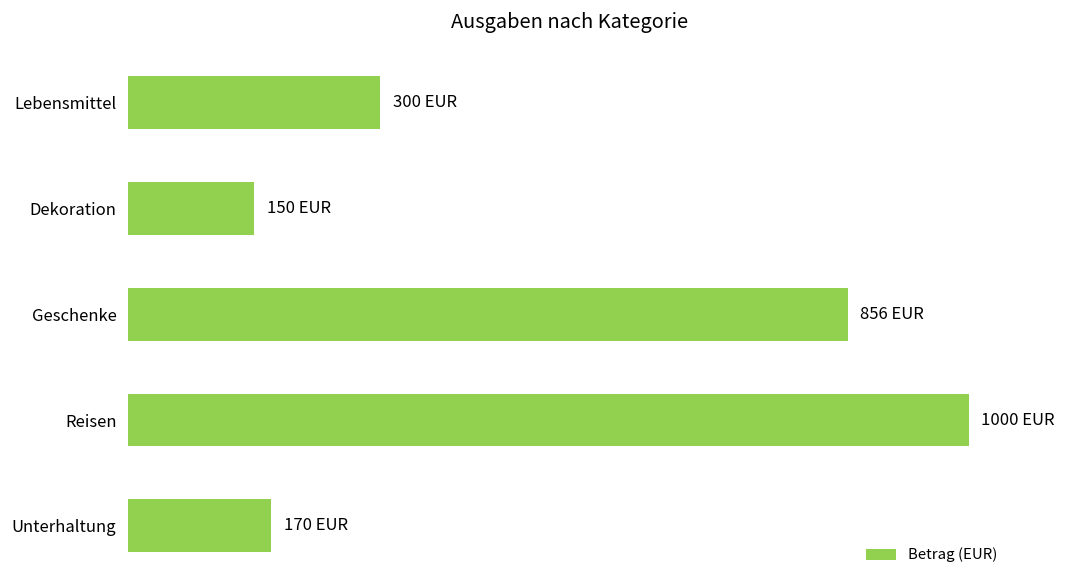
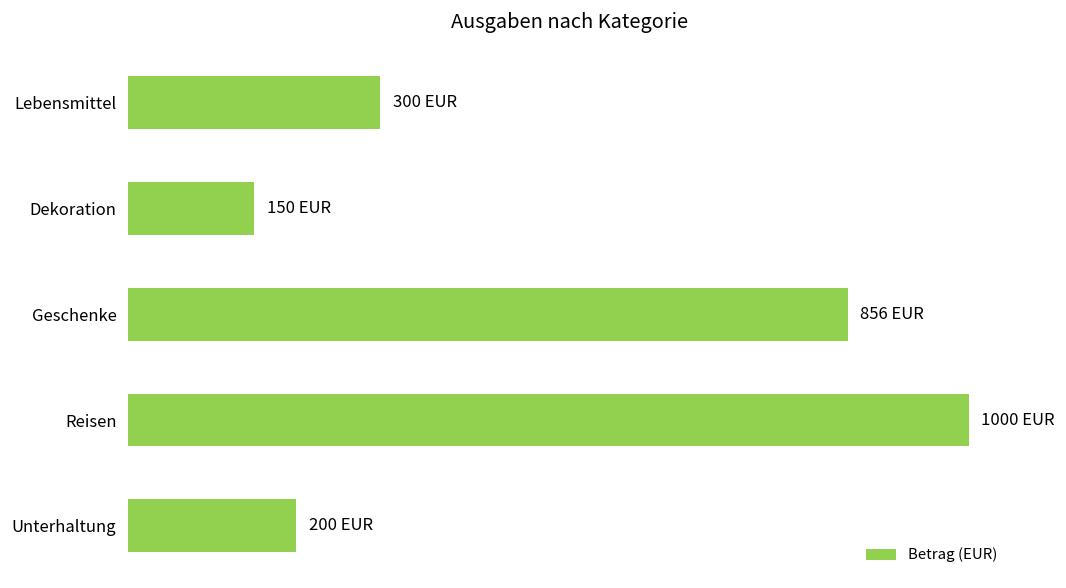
  {
    "Lebensmittel": 300,
    "Dekoration": 150,
    "Geschenke": 856,
    "Reisen": 1000,
-   "Unterhaltung": 170
+   "Unterhaltung": 200
  }
